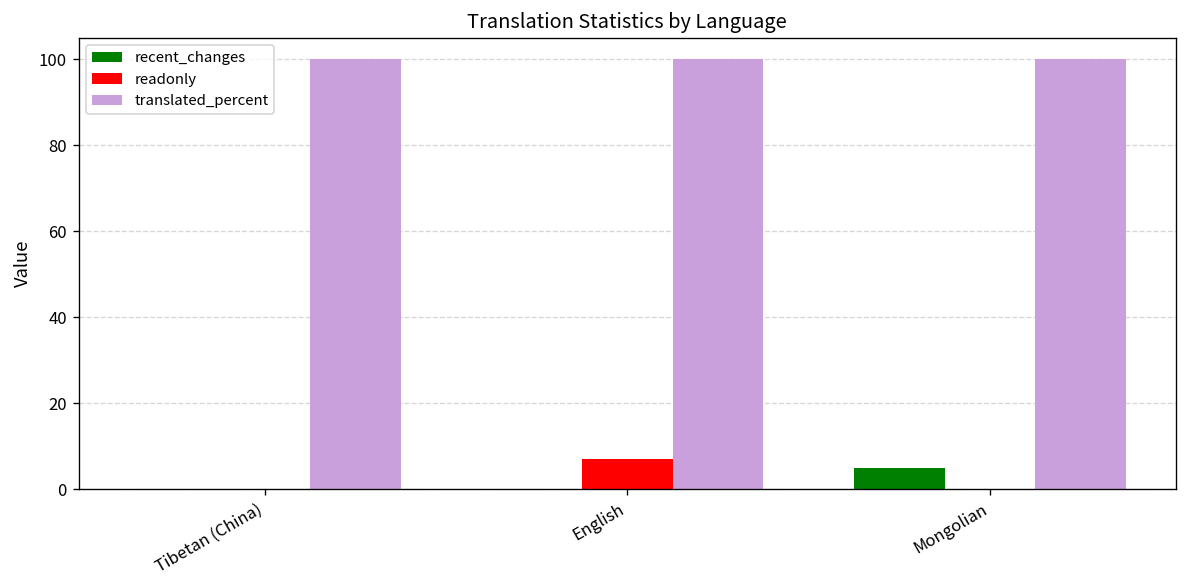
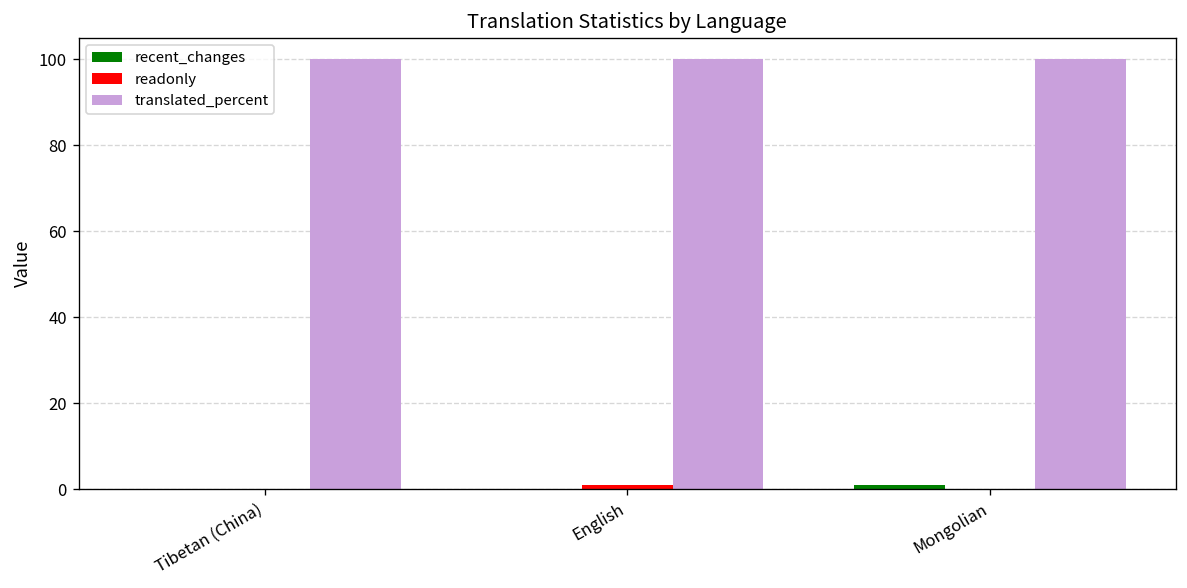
  {
    "recent_changes": {
      "Tibetan (China)": 0,
      "English": 0,
-     "Mongolian": 5
+     "Mongolian": 1
    },
    "readonly": {
      "Tibetan (China)": 0,
-     "English": 7,
+     "English": 1,
      "Mongolian": 0
    },
    "translated_percent": {
      "Tibetan (China)": 100,
      "English": 100,
      "Mongolian": 100
    }
  }
